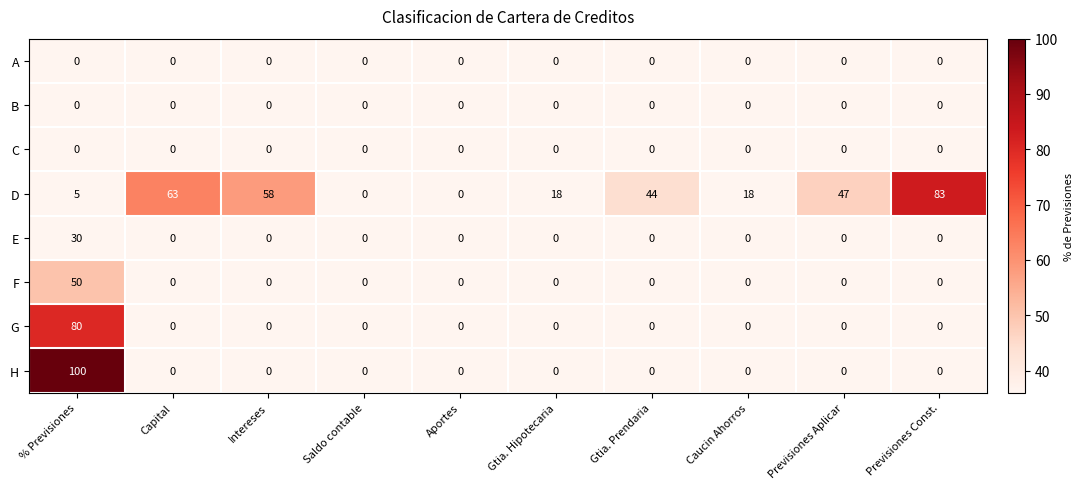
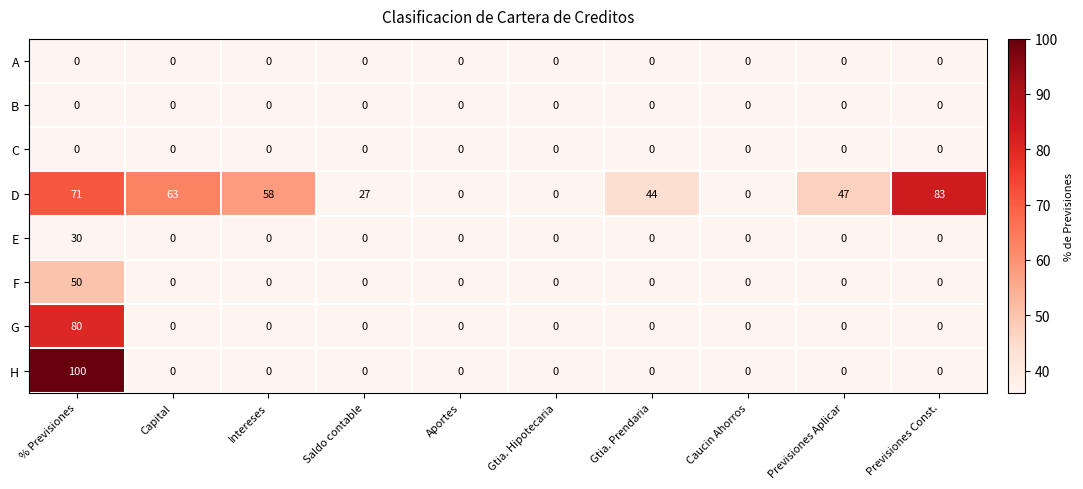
  {
    "A": {
      "% Previsiones": 0,
      "Capital": 0,
      "Intereses": 0,
      "Saldo contable": 0,
      "Aportes": 0,
      "Gtia. Hipotecaria": 0,
      "Gtia. Prendaria": 0,
      "Caucin Ahorros": 0,
      "Previsiones Aplicar": 0,
      "Previsiones Const.": 0
    },
    "B": {
      "% Previsiones": 0,
      "Capital": 0,
      "Intereses": 0,
      "Saldo contable": 0,
      "Aportes": 0,
      "Gtia. Hipotecaria": 0,
      "Gtia. Prendaria": 0,
      "Caucin Ahorros": 0,
      "Previsiones Aplicar": 0,
      "Previsiones Const.": 0
    },
    "C": {
      "% Previsiones": 0,
      "Capital": 0,
      "Intereses": 0,
      "Saldo contable": 0,
      "Aportes": 0,
      "Gtia. Hipotecaria": 0,
      "Gtia. Prendaria": 0,
      "Caucin Ahorros": 0,
      "Previsiones Aplicar": 0,
      "Previsiones Const.": 0
    },
    "D": {
-     "% Previsiones": 5,
+     "% Previsiones": 71,
      "Capital": 63,
      "Intereses": 58,
-     "Saldo contable": 0,
+     "Saldo contable": 27,
      "Aportes": 0,
-     "Gtia. Hipotecaria": 18,
+     "Gtia. Hipotecaria": 0,
      "Gtia. Prendaria": 44,
-     "Caucin Ahorros": 18,
+     "Caucin Ahorros": 0,
      "Previsiones Aplicar": 47,
      "Previsiones Const.": 83
    },
    "E": {
      "% Previsiones": 30,
      "Capital": 0,
      "Intereses": 0,
      "Saldo contable": 0,
      "Aportes": 0,
      "Gtia. Hipotecaria": 0,
      "Gtia. Prendaria": 0,
      "Caucin Ahorros": 0,
      "Previsiones Aplicar": 0,
      "Previsiones Const.": 0
    },
    "F": {
      "% Previsiones": 50,
      "Capital": 0,
      "Intereses": 0,
      "Saldo contable": 0,
      "Aportes": 0,
      "Gtia. Hipotecaria": 0,
      "Gtia. Prendaria": 0,
      "Caucin Ahorros": 0,
      "Previsiones Aplicar": 0,
      "Previsiones Const.": 0
    },
    "G": {
      "% Previsiones": 80,
      "Capital": 0,
      "Intereses": 0,
      "Saldo contable": 0,
      "Aportes": 0,
      "Gtia. Hipotecaria": 0,
      "Gtia. Prendaria": 0,
      "Caucin Ahorros": 0,
      "Previsiones Aplicar": 0,
      "Previsiones Const.": 0
    },
    "H": {
      "% Previsiones": 100,
      "Capital": 0,
      "Intereses": 0,
      "Saldo contable": 0,
      "Aportes": 0,
      "Gtia. Hipotecaria": 0,
      "Gtia. Prendaria": 0,
      "Caucin Ahorros": 0,
      "Previsiones Aplicar": 0,
      "Previsiones Const.": 0
    }
  }
